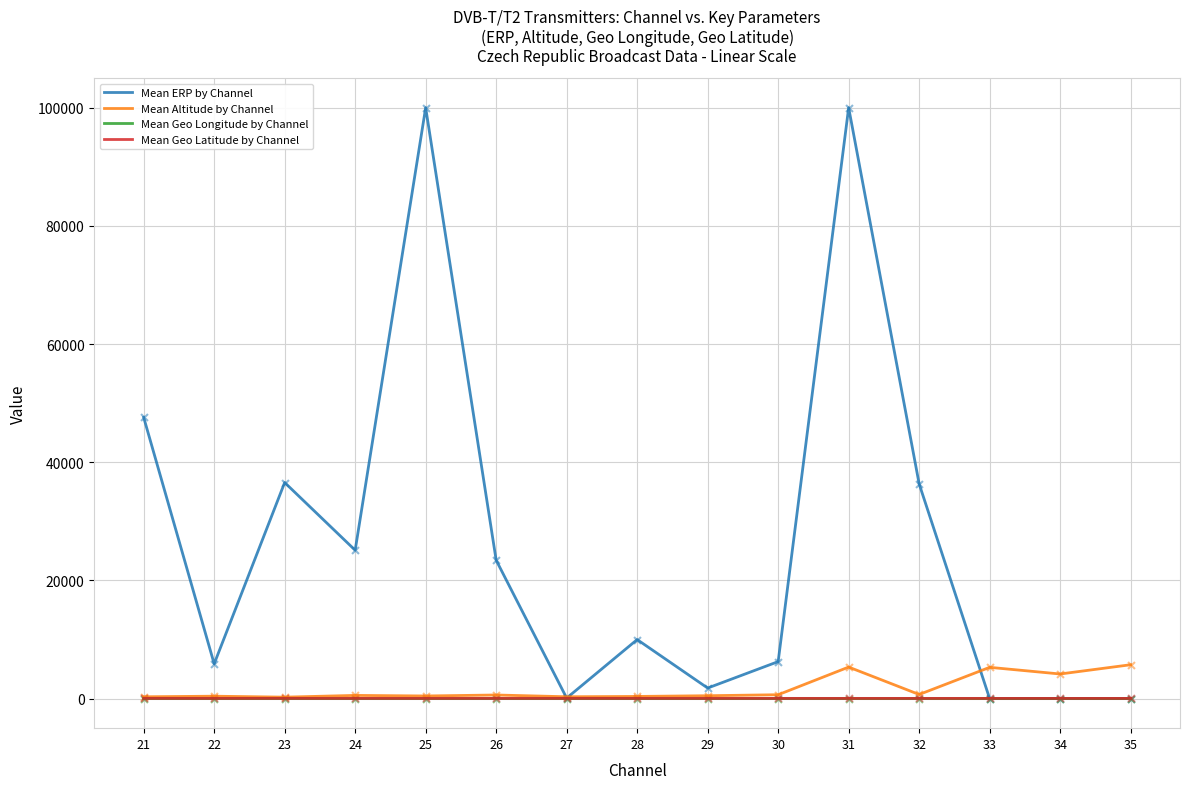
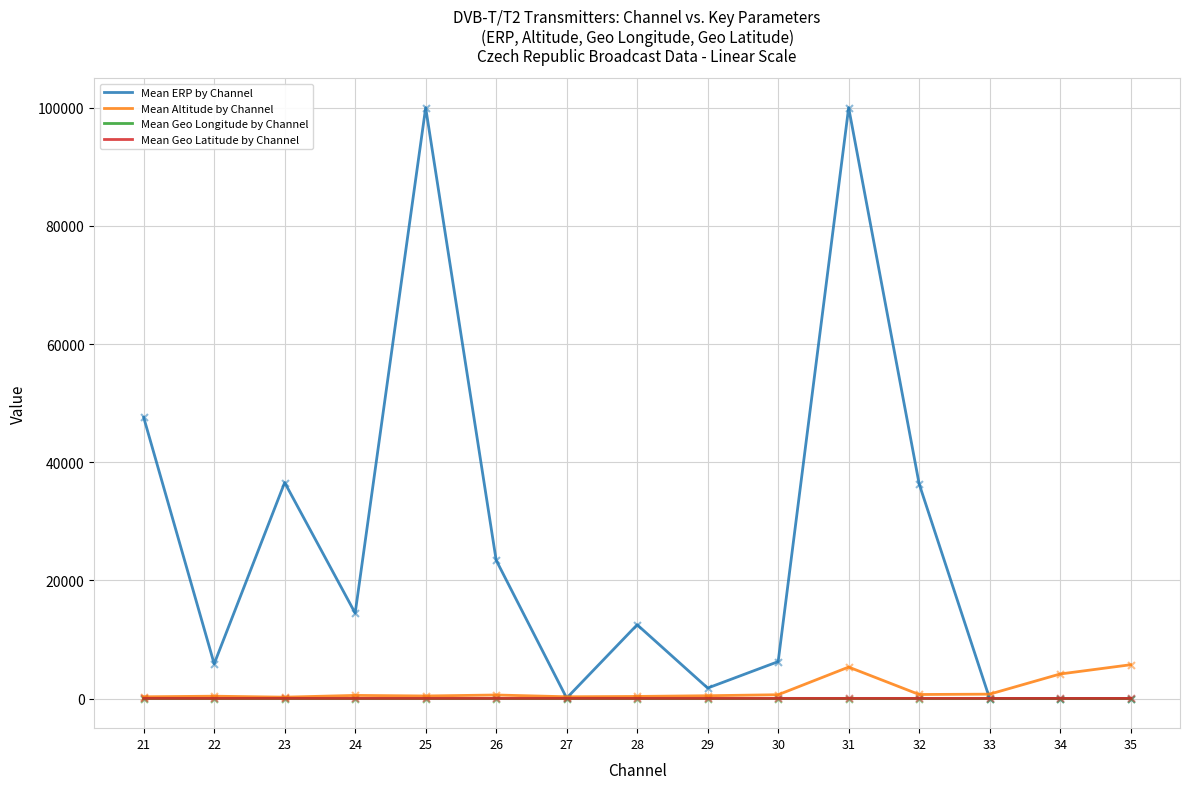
  {
    "Mean ERP by Channel": {
      "21": 48000,
      "22": 6000,
      "23": 37000,
-     "24": 25000,
+     "24": 14000,
      "25": 100000,
      "26": 23000,
-     "28": 10000,
+     "28": 13000,
      "29": 2000,
      "30": 6000,
      "31": 100000,
      "32": 36000
    },
    "Mean Altitude by Channel": {
      "24": 1000,
      "26": 1000,
      "29": 0,
      "30": 1000,
      "31": 5000,
      "32": 1000,
-     "33": 5000,
+     "33": 1000,
      "34": 4000,
      "35": 6000
    }
  }
